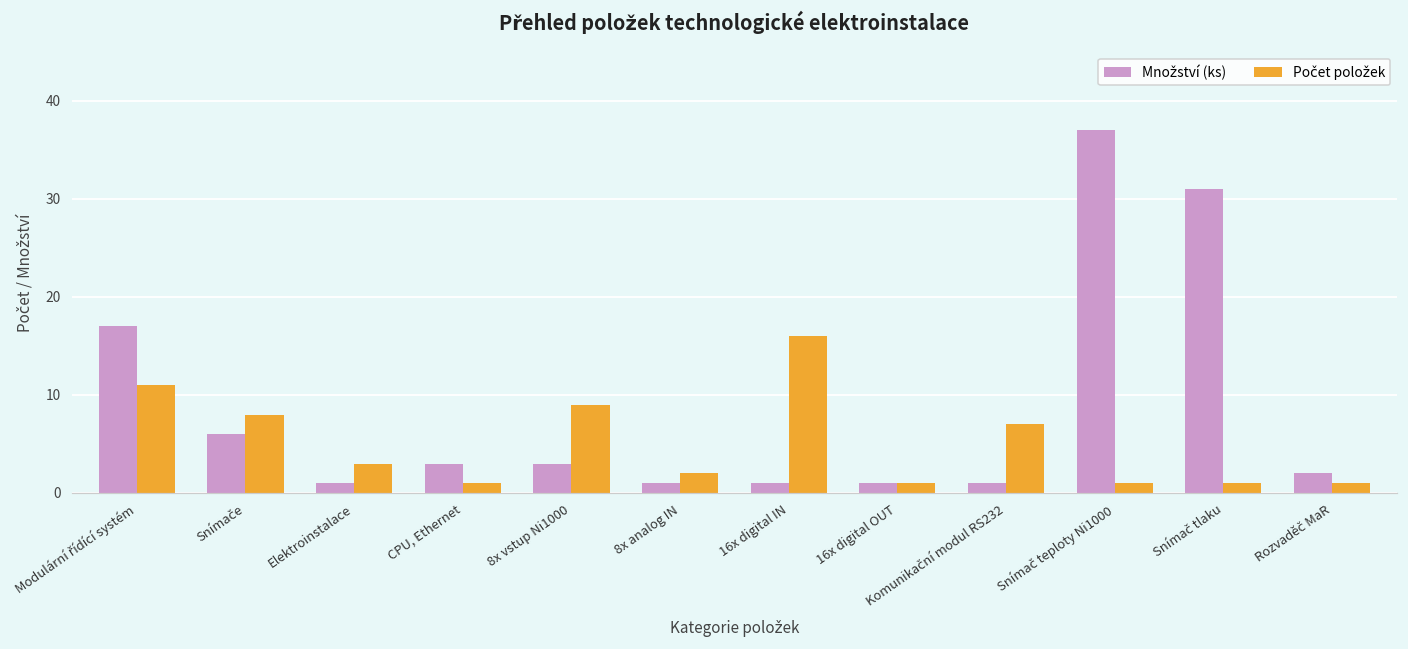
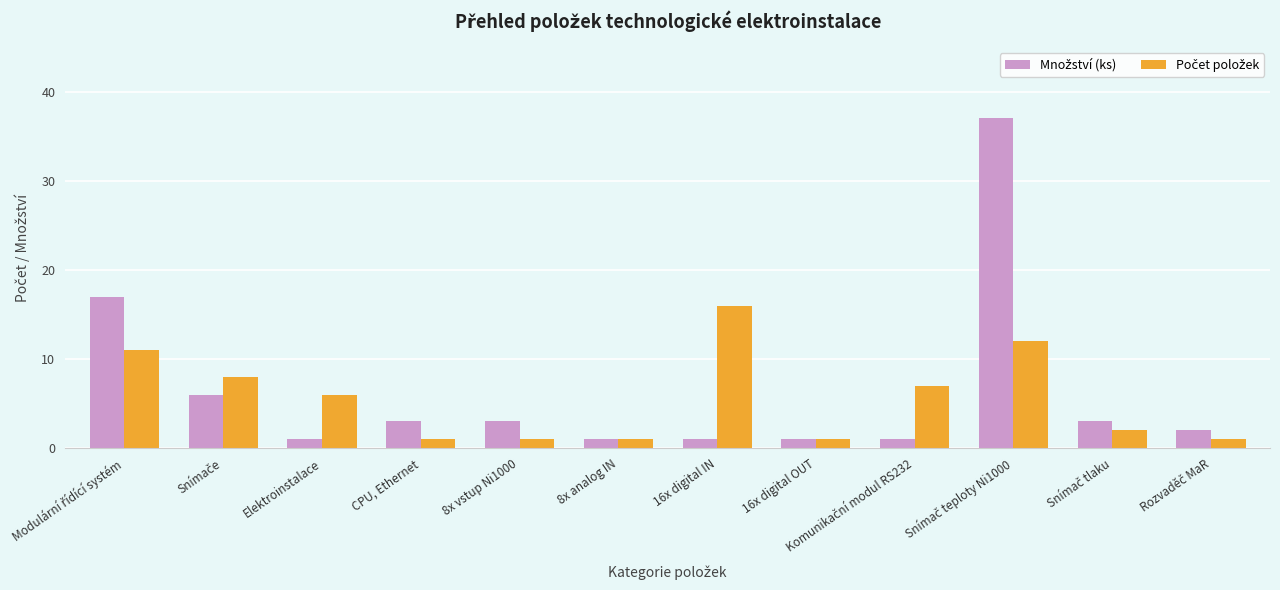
  {
    "Množství (ks)": {
      "Modulární řídící systém": 17,
      "Snímače": 6,
      "Elektroinstalace": 1,
      "CPU, Ethernet": 3,
      "8x vstup Ni1000": 3,
      "8x analog IN": 1,
      "16x digital IN": 1,
      "16x digital OUT": 1,
      "Komunikační modul RS232": 1,
      "Snímač teploty Ni1000": 37,
-     "Snímač tlaku": 31,
+     "Snímač tlaku": 3,
      "Rozvaděč MaR": 2
    },
    "Počet položek": {
      "Modulární řídící systém": 11,
      "Snímače": 8,
-     "Elektroinstalace": 3,
+     "Elektroinstalace": 6,
      "CPU, Ethernet": 1,
-     "8x vstup Ni1000": 9,
-     "8x analog IN": 2,
+     "8x vstup Ni1000": 1,
+     "8x analog IN": 1,
      "16x digital IN": 16,
      "16x digital OUT": 1,
      "Komunikační modul RS232": 7,
-     "Snímač teploty Ni1000": 1,
-     "Snímač tlaku": 1,
+     "Snímač teploty Ni1000": 12,
+     "Snímač tlaku": 2,
      "Rozvaděč MaR": 1
    }
  }
